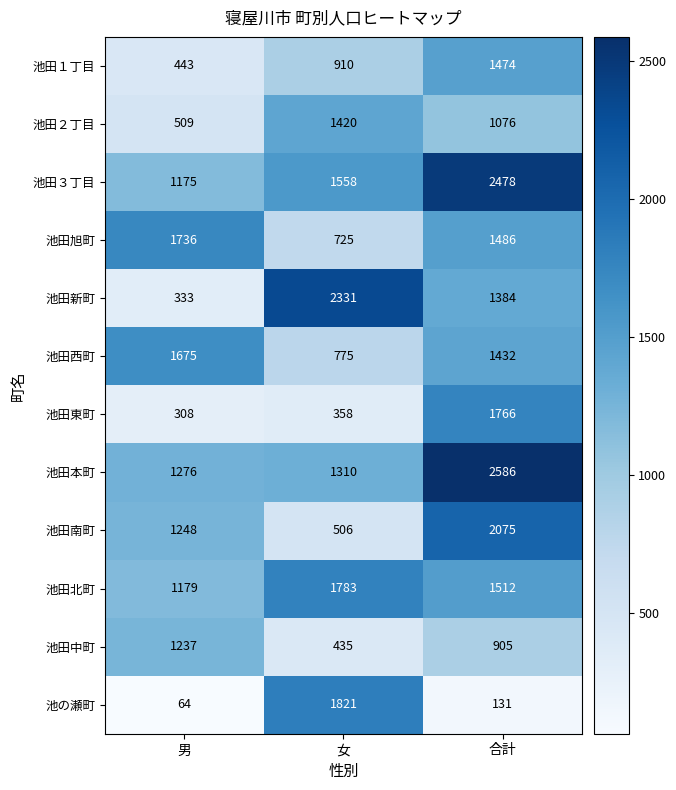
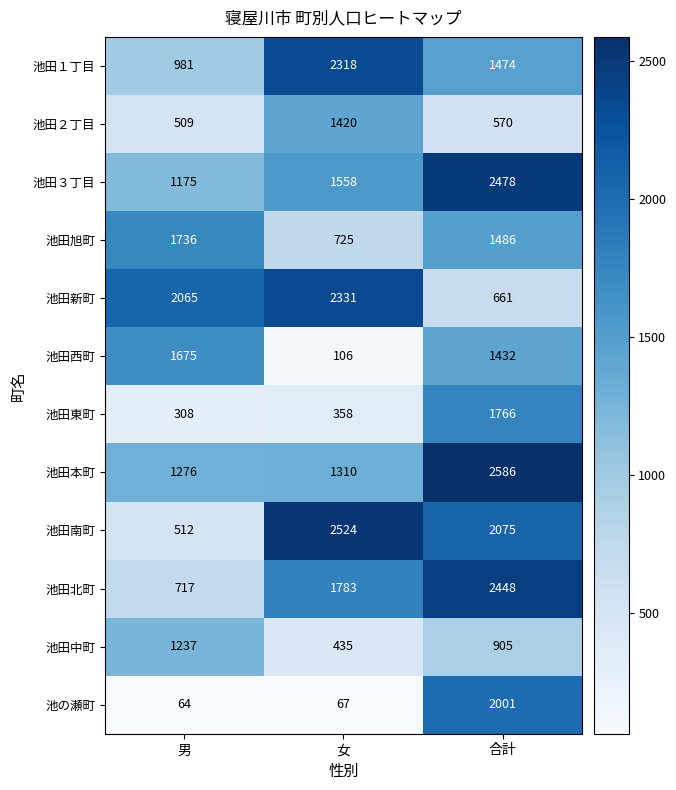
  {
    "池田１丁目": {
-     "男": 443,
-     "女": 910,
+     "男": 981,
+     "女": 2318,
      "合計": 1474
    },
    "池田２丁目": {
      "男": 509,
      "女": 1420,
-     "合計": 1076
+     "合計": 570
    },
    "池田３丁目": {
      "男": 1175,
      "女": 1558,
      "合計": 2478
    },
    "池田旭町": {
      "男": 1736,
      "女": 725,
      "合計": 1486
    },
    "池田新町": {
-     "男": 333,
+     "男": 2065,
      "女": 2331,
-     "合計": 1384
+     "合計": 661
    },
    "池田西町": {
      "男": 1675,
-     "女": 775,
+     "女": 106,
      "合計": 1432
    },
    "池田東町": {
      "男": 308,
      "女": 358,
      "合計": 1766
    },
    "池田本町": {
      "男": 1276,
      "女": 1310,
      "合計": 2586
    },
    "池田南町": {
-     "男": 1248,
-     "女": 506,
+     "男": 512,
+     "女": 2524,
      "合計": 2075
    },
    "池田北町": {
-     "男": 1179,
+     "男": 717,
      "女": 1783,
-     "合計": 1512
+     "合計": 2448
    },
    "池田中町": {
      "男": 1237,
      "女": 435,
      "合計": 905
    },
    "池の瀬町": {
      "男": 64,
-     "女": 1821,
-     "合計": 131
+     "女": 67,
+     "合計": 2001
    }
  }
